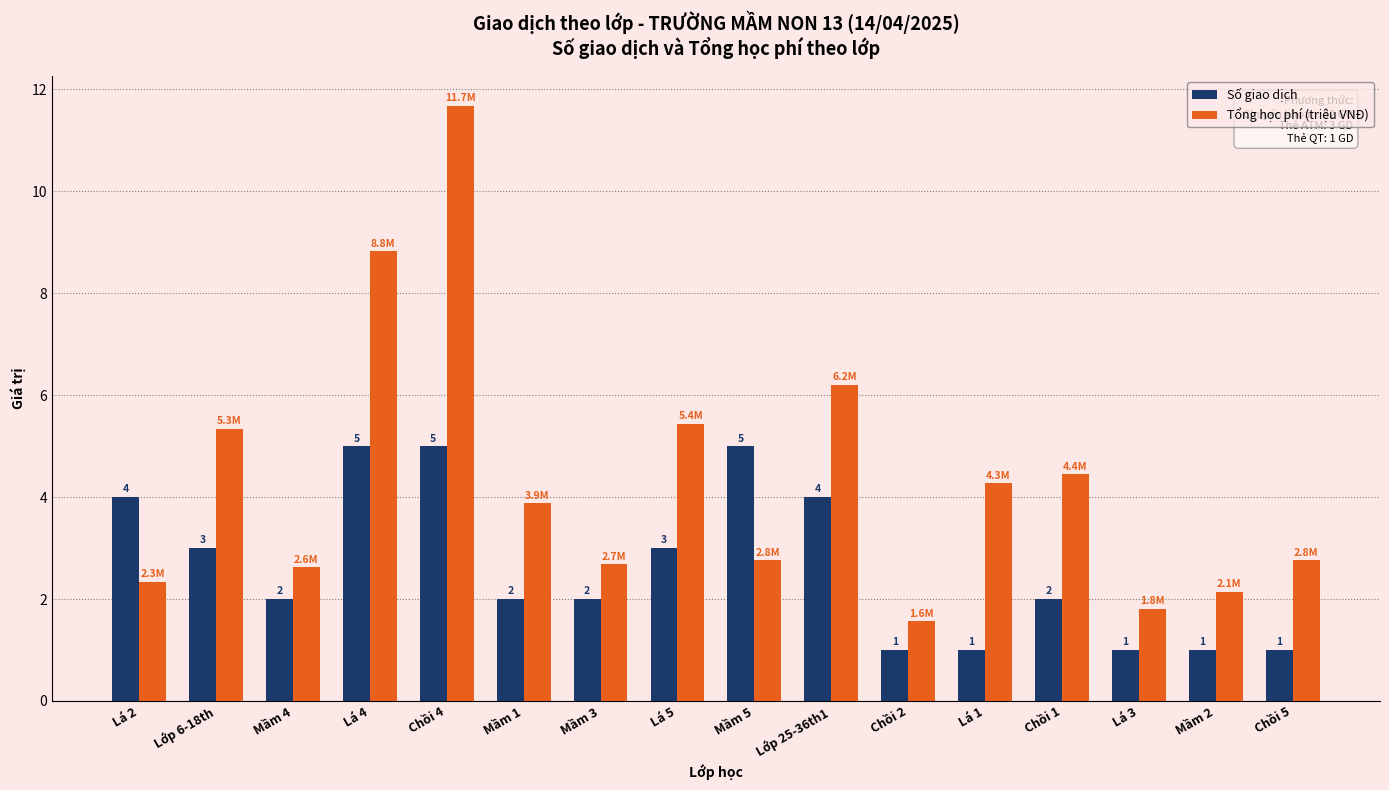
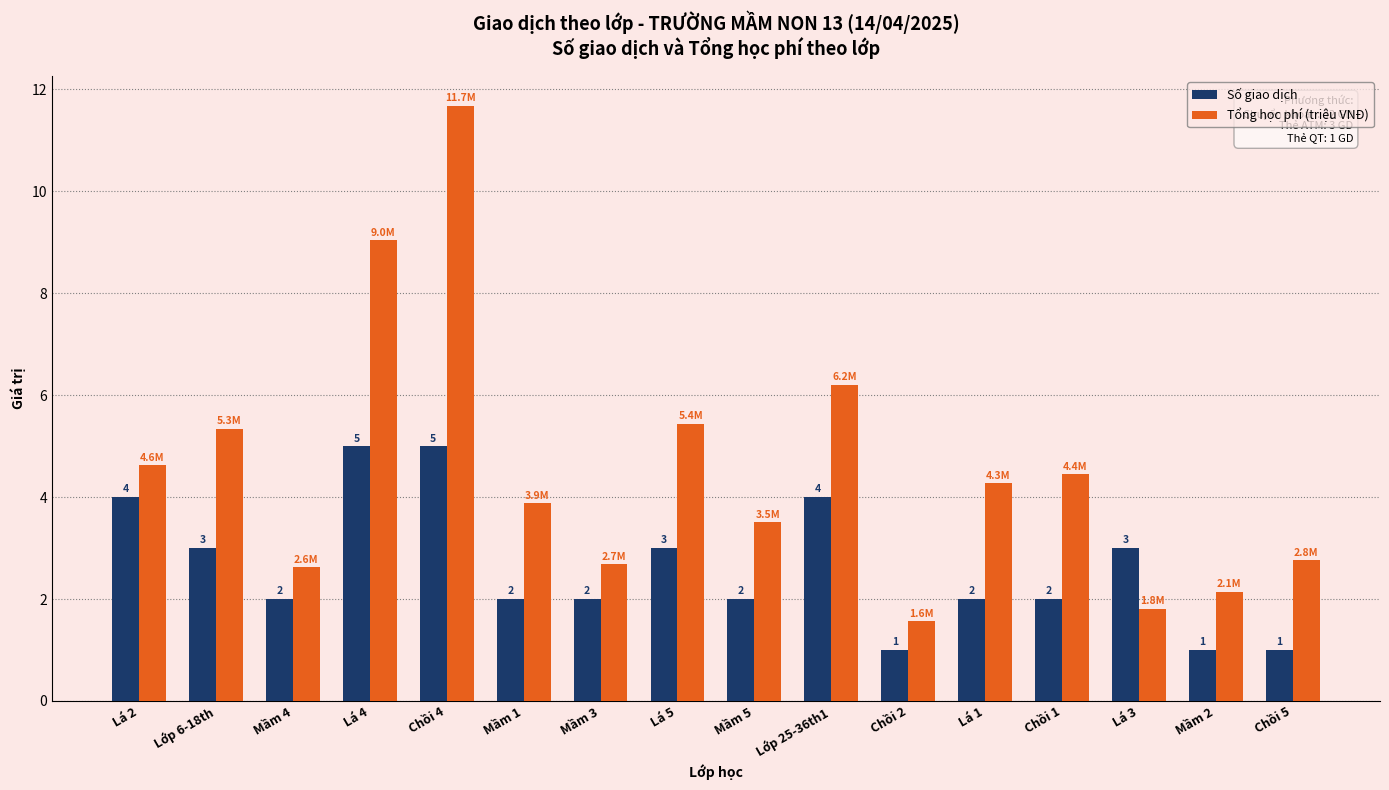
  {
    "Số giao dịch": {
      "Lá 2": "4",
      "Lớp 6-18th": "3",
      "Mầm 4": "2",
      "Lá 4": "5",
      "Chồi 4": "5",
      "Mầm 1": "2",
      "Mầm 3": "2",
      "Lá 5": "3",
-     "Mầm 5": "5",
+     "Mầm 5": "2",
      "Lớp 25-36th1": "4",
      "Chồi 2": "1",
-     "Lá 1": "1",
+     "Lá 1": "2",
      "Chồi 1": "2",
-     "Lá 3": "1",
+     "Lá 3": "3",
      "Mầm 2": "1",
      "Chồi 5": "1"
    },
    "Tổng học phí (triệu VNĐ)": {
-     "Lá 2": "2.3M",
+     "Lá 2": "4.6M",
      "Lớp 6-18th": "5.3M",
      "Mầm 4": "2.6M",
-     "Lá 4": "8.8M",
+     "Lá 4": "9.0M",
      "Chồi 4": "11.7M",
      "Mầm 1": "3.9M",
      "Mầm 3": "2.7M",
      "Lá 5": "5.4M",
-     "Mầm 5": "2.8M",
+     "Mầm 5": "3.5M",
      "Lớp 25-36th1": "6.2M",
      "Chồi 2": "1.6M",
      "Lá 1": "4.3M",
      "Chồi 1": "4.4M",
      "Lá 3": "1.8M",
      "Mầm 2": "2.1M",
      "Chồi 5": "2.8M"
    }
  }
